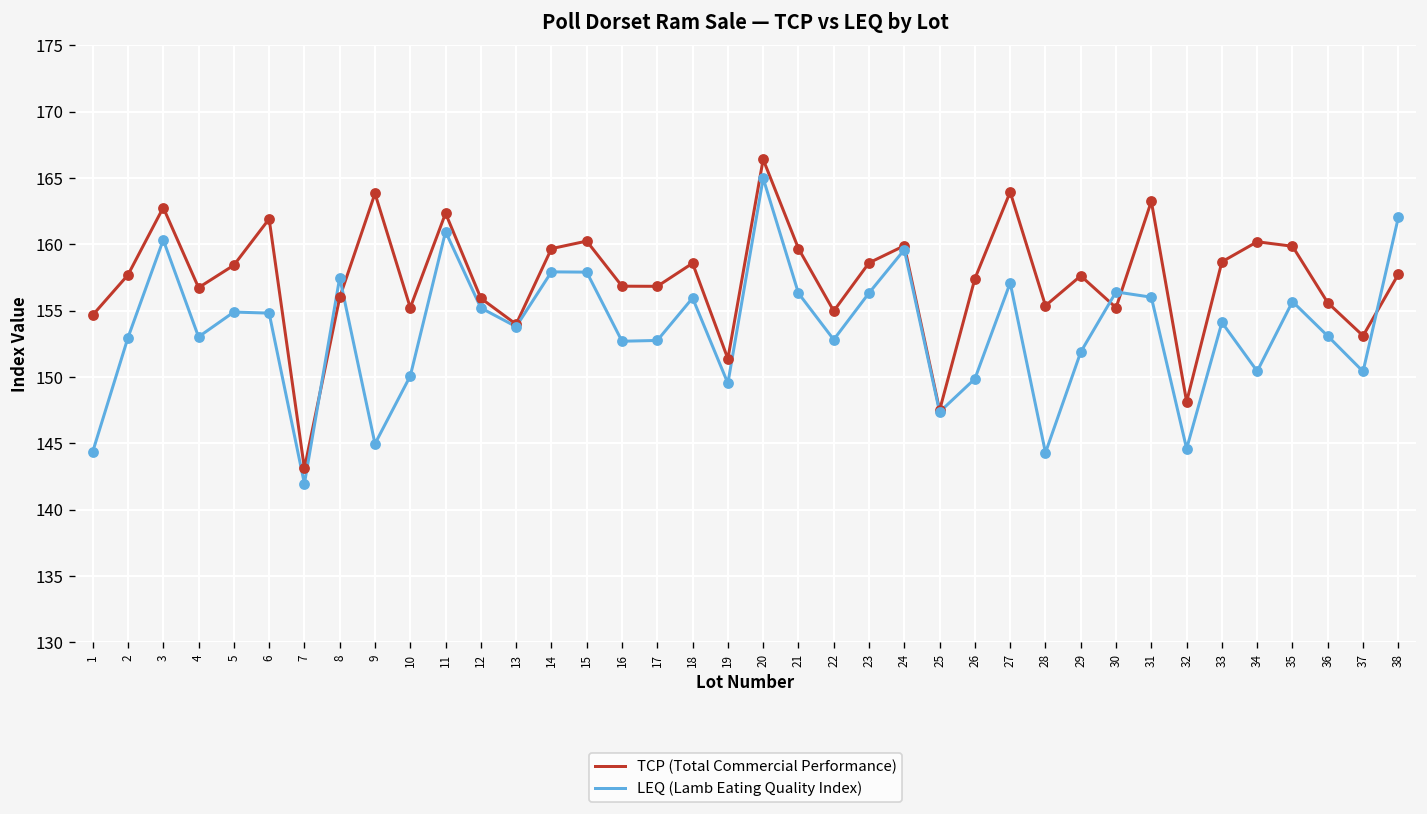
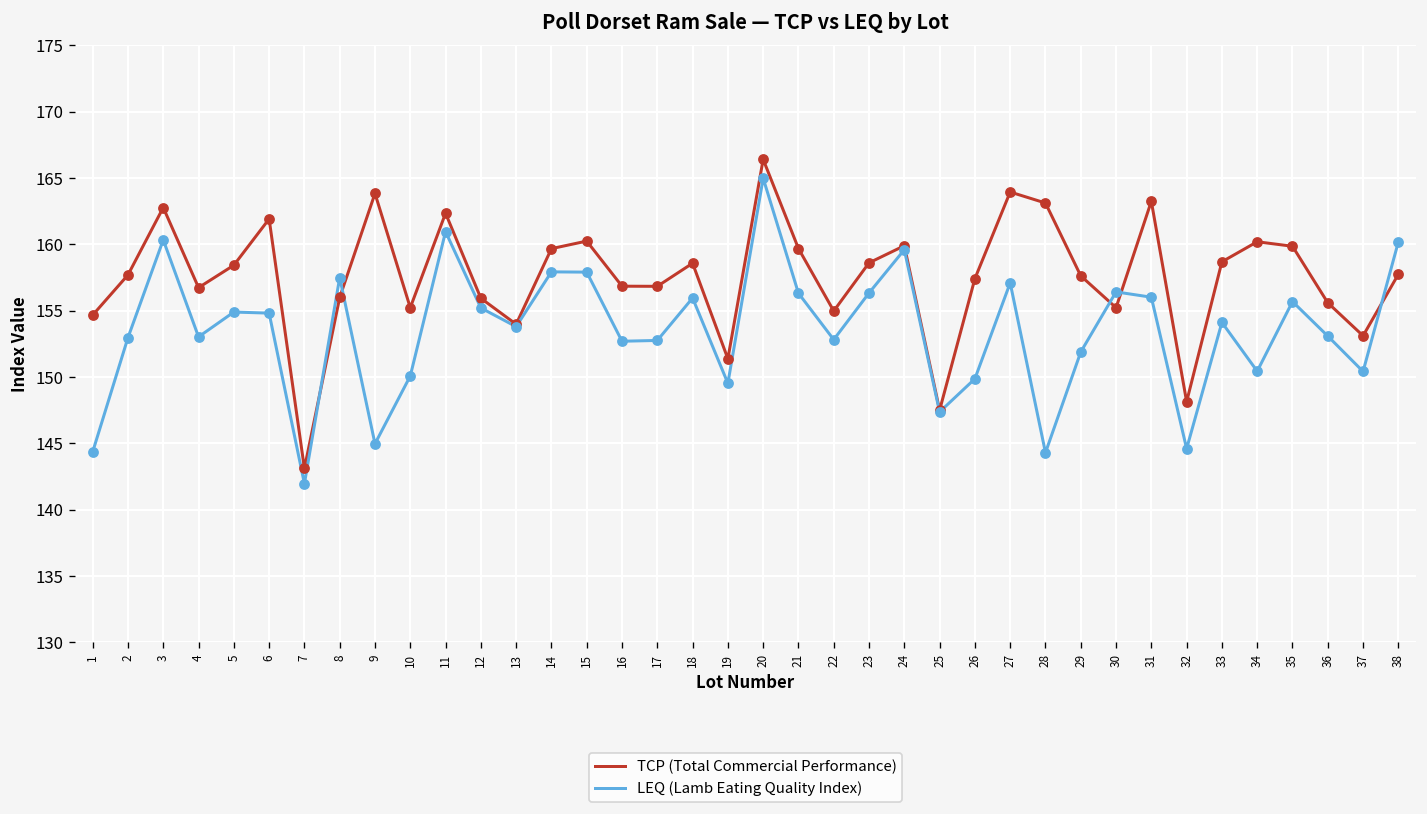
  {
    "TCP (Total Commercial Performance)": {
      "1": 154.7,
      "2": 157.7,
      "3": 162.8,
      "4": 156.7,
      "5": 158.4,
      "6": 161.9,
      "7": 143.1,
      "8": 156.0,
      "9": 163.8,
      "10": 155.2,
      "11": 162.4,
      "12": 155.9,
      "14": 159.7,
      "15": 160.3,
      "16": 156.9,
      "17": 156.8,
      "18": 158.6,
      "19": 151.4,
      "20": 166.4,
      "21": 159.7,
      "22": 155.0,
      "23": 158.6,
      "24": 159.9,
      "26": 157.4,
      "27": 164.0,
-     "28": 155.4,
+     "28": 163.1,
      "29": 157.6,
      "30": 155.2,
      "31": 163.3,
      "32": 148.1,
      "33": 158.7,
      "34": 160.2,
      "35": 159.9,
      "36": 155.6,
      "37": 153.1,
      "38": 157.8
    },
    "LEQ (Lamb Eating Quality Index)": {
      "1": 144.4,
      "2": 153.0,
      "3": 160.3,
      "4": 153.0,
      "5": 154.9,
      "6": 154.8,
      "7": 142.0,
      "8": 157.5,
      "9": 145.0,
      "10": 150.1,
      "11": 161.0,
      "12": 155.2,
      "14": 157.9,
      "15": 157.9,
      "16": 152.7,
      "17": 152.8,
      "18": 156.0,
      "19": 149.5,
      "20": 165.0,
      "21": 156.3,
      "22": 152.8,
      "23": 156.3,
      "24": 159.6,
      "26": 149.9,
      "27": 157.1,
      "28": 144.3,
      "29": 151.9,
      "30": 156.4,
      "31": 156.0,
      "32": 144.6,
      "33": 154.1,
      "34": 150.4,
      "35": 155.7,
      "36": 153.1,
      "37": 150.4,
-     "38": 162.0
+     "38": 160.2
    }
  }
